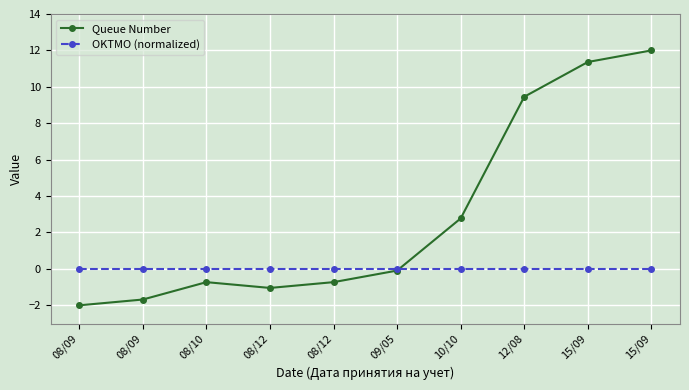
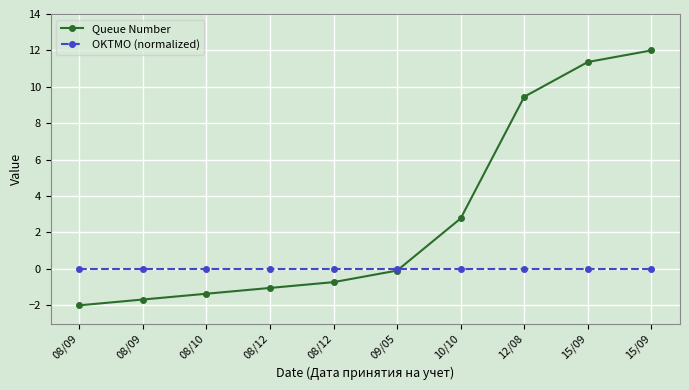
  {
    "Queue Number": {
-     "08/10": -0.7,
+     "08/10": -1.4,
      "10/10": 2.8,
      "12/08": 9.5
    },
    "OKTMO (normalized)": {
      "08/10": 0.0,
      "10/10": 0.0,
      "12/08": 0.0
    }
  }
